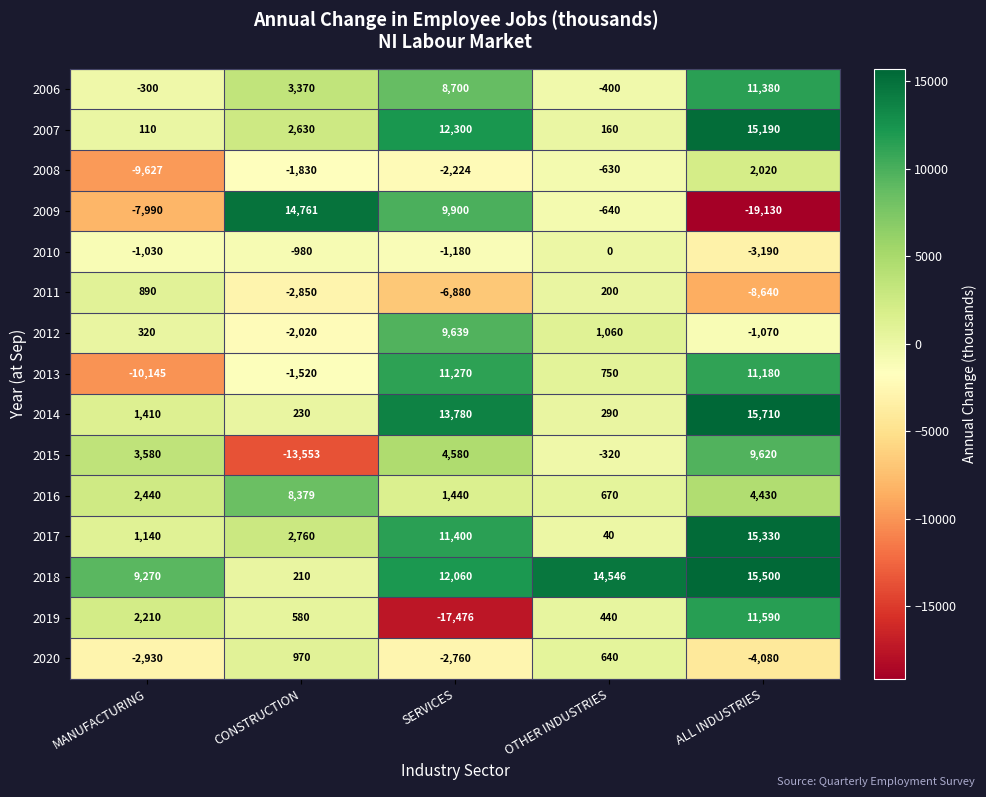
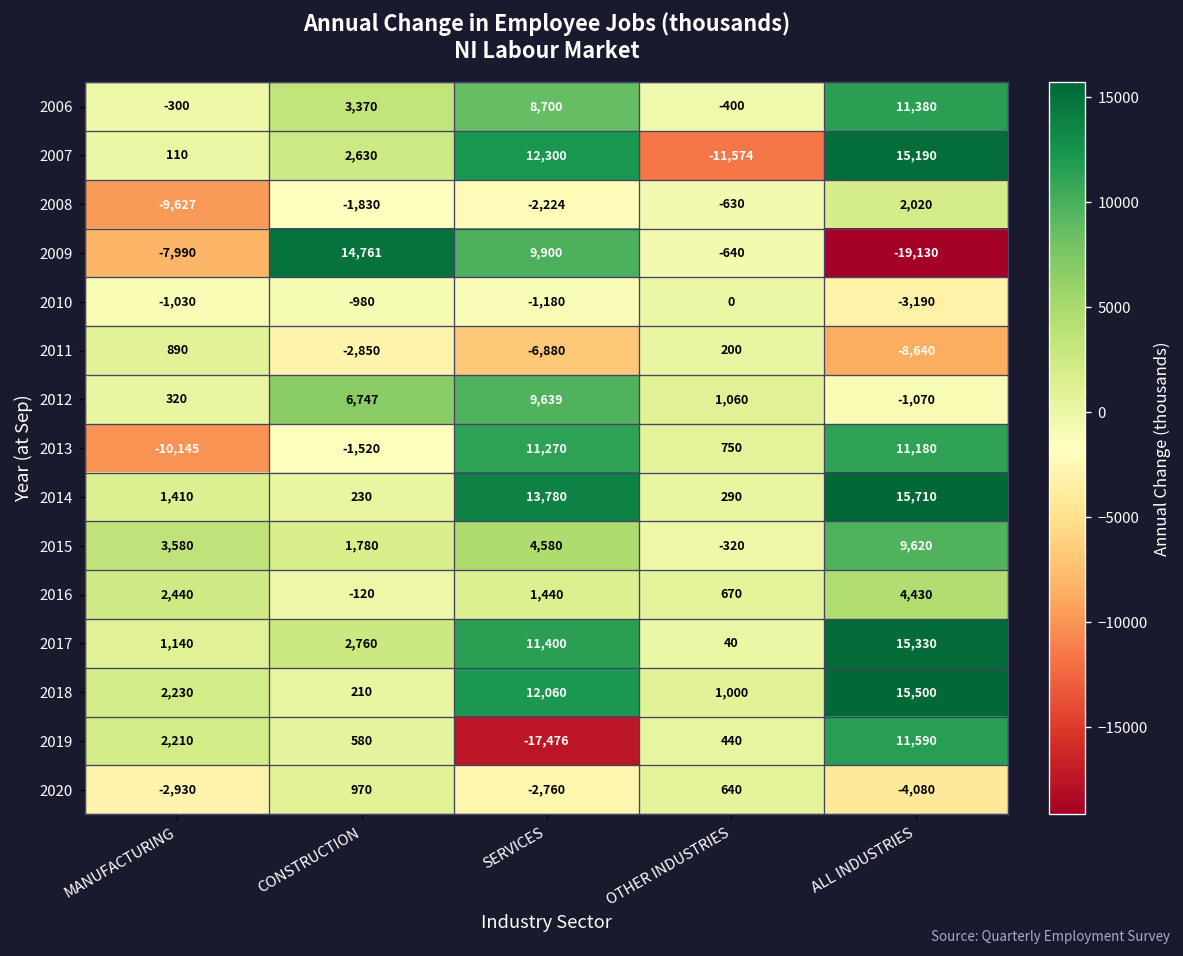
  {
    "2006": {
      "MANUFACTURING": "-300",
      "CONSTRUCTION": "3,370",
      "SERVICES": "8,700",
      "OTHER INDUSTRIES": "-400",
      "ALL INDUSTRIES": "11,380"
    },
    "2007": {
      "MANUFACTURING": "110",
      "CONSTRUCTION": "2,630",
      "SERVICES": "12,300",
-     "OTHER INDUSTRIES": "160",
+     "OTHER INDUSTRIES": "-11,574",
      "ALL INDUSTRIES": "15,190"
    },
    "2008": {
      "MANUFACTURING": "-9,627",
      "CONSTRUCTION": "-1,830",
      "SERVICES": "-2,224",
      "OTHER INDUSTRIES": "-630",
      "ALL INDUSTRIES": "2,020"
    },
    "2009": {
      "MANUFACTURING": "-7,990",
      "CONSTRUCTION": "14,761",
      "SERVICES": "9,900",
      "OTHER INDUSTRIES": "-640",
      "ALL INDUSTRIES": "-19,130"
    },
    "2010": {
      "MANUFACTURING": "-1,030",
      "CONSTRUCTION": "-980",
      "SERVICES": "-1,180",
      "OTHER INDUSTRIES": "0",
      "ALL INDUSTRIES": "-3,190"
    },
    "2011": {
      "MANUFACTURING": "890",
      "CONSTRUCTION": "-2,850",
      "SERVICES": "-6,880",
      "OTHER INDUSTRIES": "200",
      "ALL INDUSTRIES": "-8,640"
    },
    "2012": {
      "MANUFACTURING": "320",
-     "CONSTRUCTION": "-2,020",
+     "CONSTRUCTION": "6,747",
      "SERVICES": "9,639",
      "OTHER INDUSTRIES": "1,060",
      "ALL INDUSTRIES": "-1,070"
    },
    "2013": {
      "MANUFACTURING": "-10,145",
      "CONSTRUCTION": "-1,520",
      "SERVICES": "11,270",
      "OTHER INDUSTRIES": "750",
      "ALL INDUSTRIES": "11,180"
    },
    "2014": {
      "MANUFACTURING": "1,410",
      "CONSTRUCTION": "230",
      "SERVICES": "13,780",
      "OTHER INDUSTRIES": "290",
      "ALL INDUSTRIES": "15,710"
    },
    "2015": {
      "MANUFACTURING": "3,580",
-     "CONSTRUCTION": "-13,553",
+     "CONSTRUCTION": "1,780",
      "SERVICES": "4,580",
      "OTHER INDUSTRIES": "-320",
      "ALL INDUSTRIES": "9,620"
    },
    "2016": {
      "MANUFACTURING": "2,440",
-     "CONSTRUCTION": "8,379",
+     "CONSTRUCTION": "-120",
      "SERVICES": "1,440",
      "OTHER INDUSTRIES": "670",
      "ALL INDUSTRIES": "4,430"
    },
    "2017": {
      "MANUFACTURING": "1,140",
      "CONSTRUCTION": "2,760",
      "SERVICES": "11,400",
      "OTHER INDUSTRIES": "40",
      "ALL INDUSTRIES": "15,330"
    },
    "2018": {
-     "MANUFACTURING": "9,270",
+     "MANUFACTURING": "2,230",
      "CONSTRUCTION": "210",
      "SERVICES": "12,060",
-     "OTHER INDUSTRIES": "14,546",
+     "OTHER INDUSTRIES": "1,000",
      "ALL INDUSTRIES": "15,500"
    },
    "2019": {
      "MANUFACTURING": "2,210",
      "CONSTRUCTION": "580",
      "SERVICES": "-17,476",
      "OTHER INDUSTRIES": "440",
      "ALL INDUSTRIES": "11,590"
    },
    "2020": {
      "MANUFACTURING": "-2,930",
      "CONSTRUCTION": "970",
      "SERVICES": "-2,760",
      "OTHER INDUSTRIES": "640",
      "ALL INDUSTRIES": "-4,080"
    }
  }
